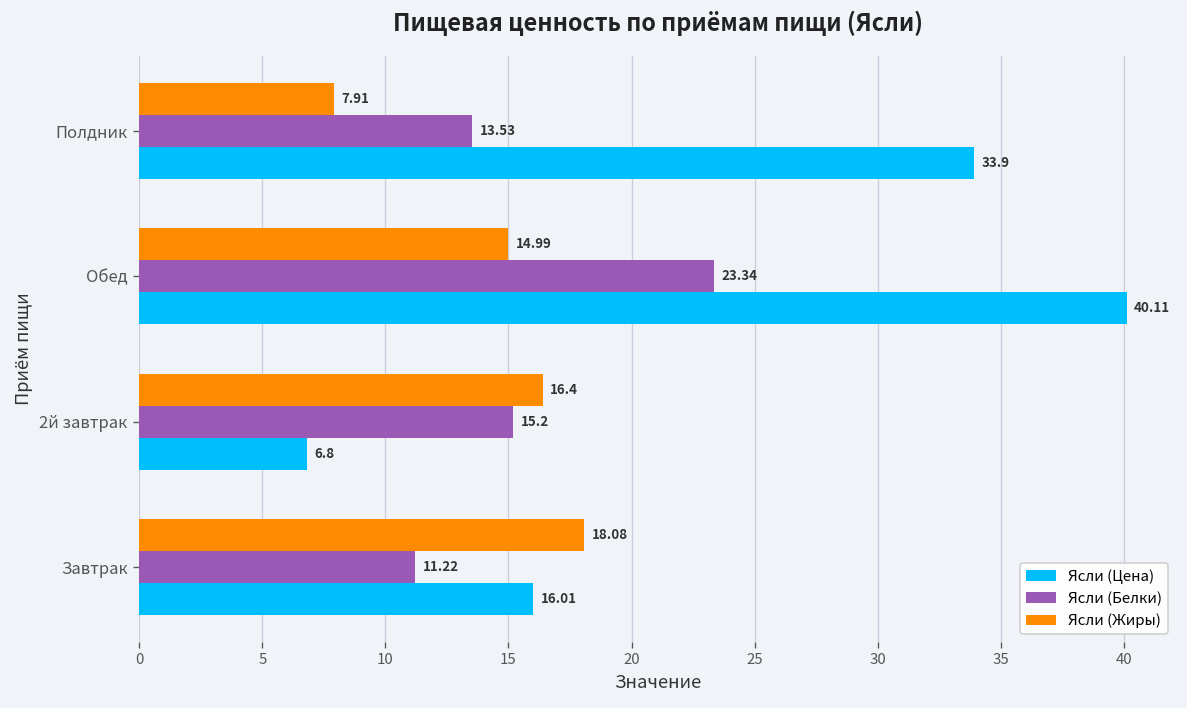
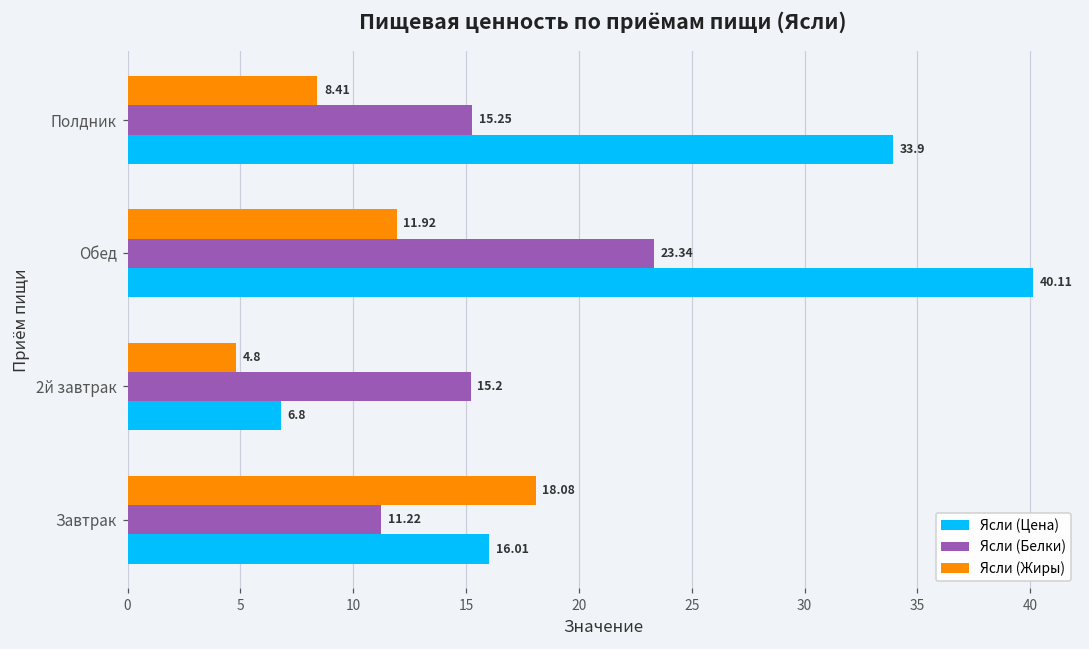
  {
    "Ясли (Цена)": {
      "Полдник": 33.9,
      "Обед": 40.11,
      "2й завтрак": 6.8,
      "Завтрак": 16.01
    },
    "Ясли (Белки)": {
-     "Полдник": 13.53,
+     "Полдник": 15.25,
      "Обед": 23.34,
      "2й завтрак": 15.2,
      "Завтрак": 11.22
    },
    "Ясли (Жиры)": {
-     "Полдник": 7.91,
-     "Обед": 14.99,
-     "2й завтрак": 16.4,
+     "Полдник": 8.41,
+     "Обед": 11.92,
+     "2й завтрак": 4.8,
      "Завтрак": 18.08
    }
  }
